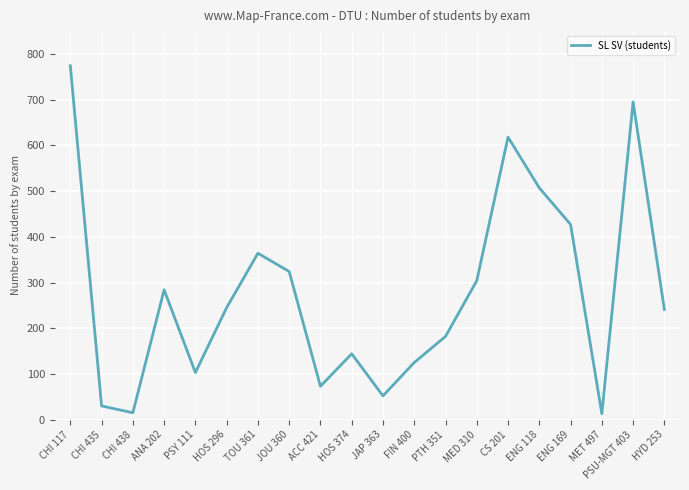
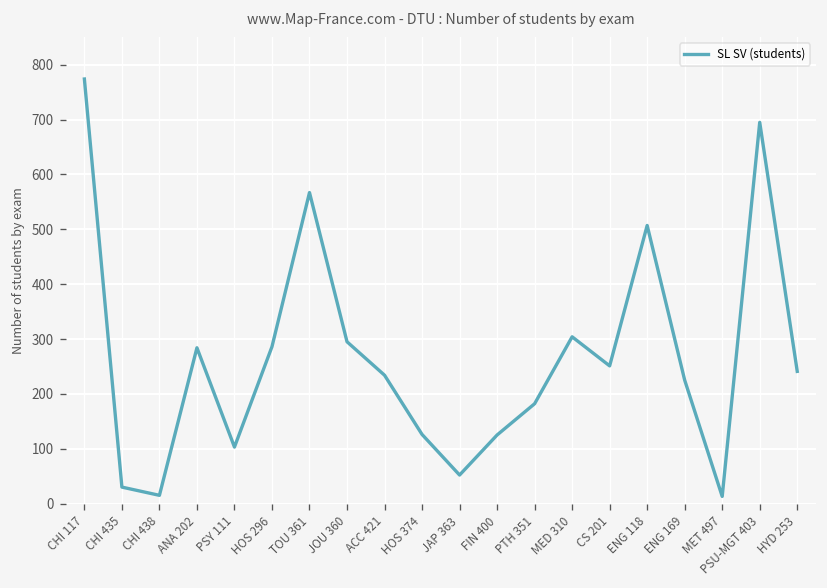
  {
    "CHI 117": 770,
    "CHI 435": 30,
    "CHI 438": 20,
    "ANA 202": 280,
    "PSY 111": 100,
-   "HOS 296": 250,
-   "TOU 361": 360,
-   "JOU 360": 320,
-   "ACC 421": 70,
-   "HOS 374": 140,
+   "HOS 296": 290,
+   "TOU 361": 570,
+   "JOU 360": 300,
+   "ACC 421": 230,
+   "HOS 374": 130,
    "JAP 363": 50,
    "FIN 400": 130,
    "PTH 351": 180,
    "MED 310": 300,
-   "CS 201": 620,
+   "CS 201": 250,
    "ENG 118": 510,
-   "ENG 169": 430,
+   "ENG 169": 230,
    "MET 497": 10,
    "PSU-MGT 403": 700,
    "HYD 253": 240
  }
